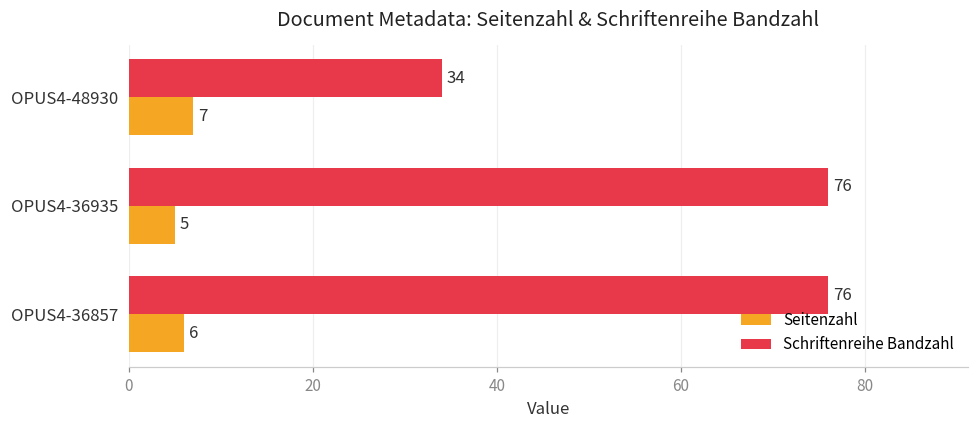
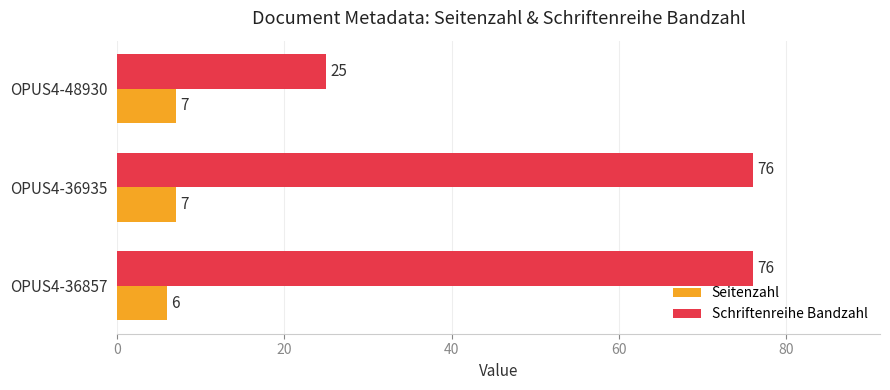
  {
    "Seitenzahl": {
      "OPUS4-48930": 7,
-     "OPUS4-36935": 5,
+     "OPUS4-36935": 7,
      "OPUS4-36857": 6
    },
    "Schriftenreihe Bandzahl": {
-     "OPUS4-48930": 34,
+     "OPUS4-48930": 25,
      "OPUS4-36935": 76,
      "OPUS4-36857": 76
    }
  }
